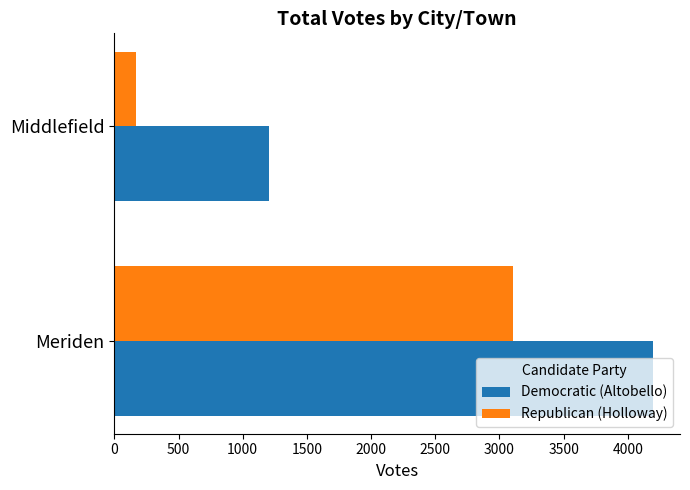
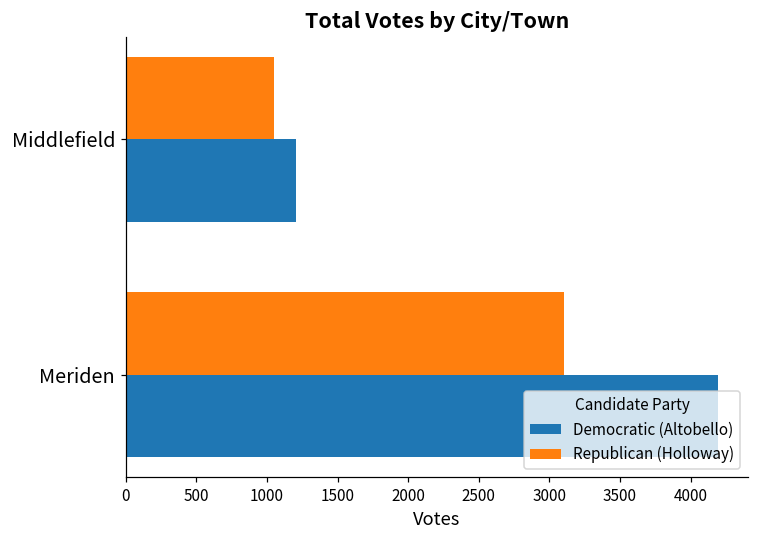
  {
    "Democratic (Altobello)": {
      "Middlefield": 1200
    },
    "Republican (Holloway)": {
-     "Middlefield": 170,
+     "Middlefield": 1050,
      "Meriden": 3110
    }
  }
